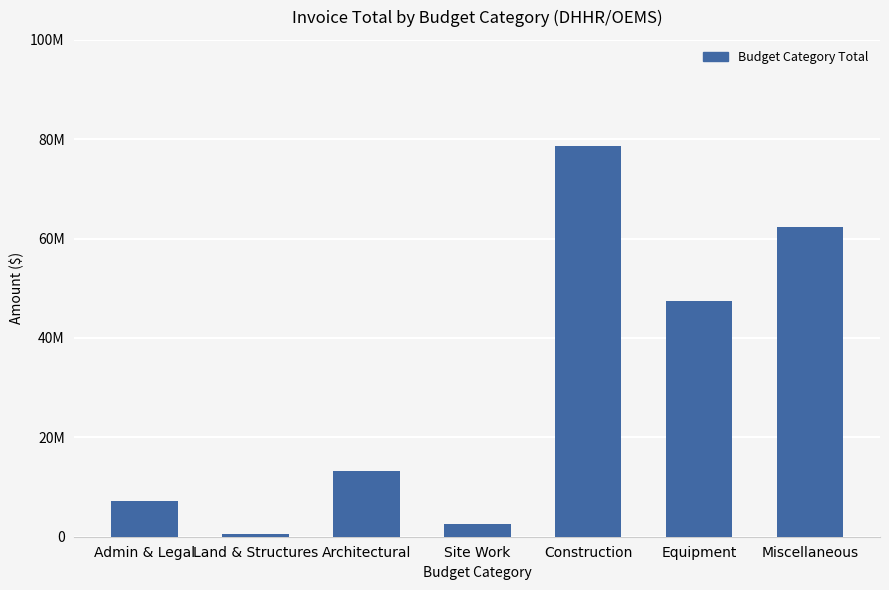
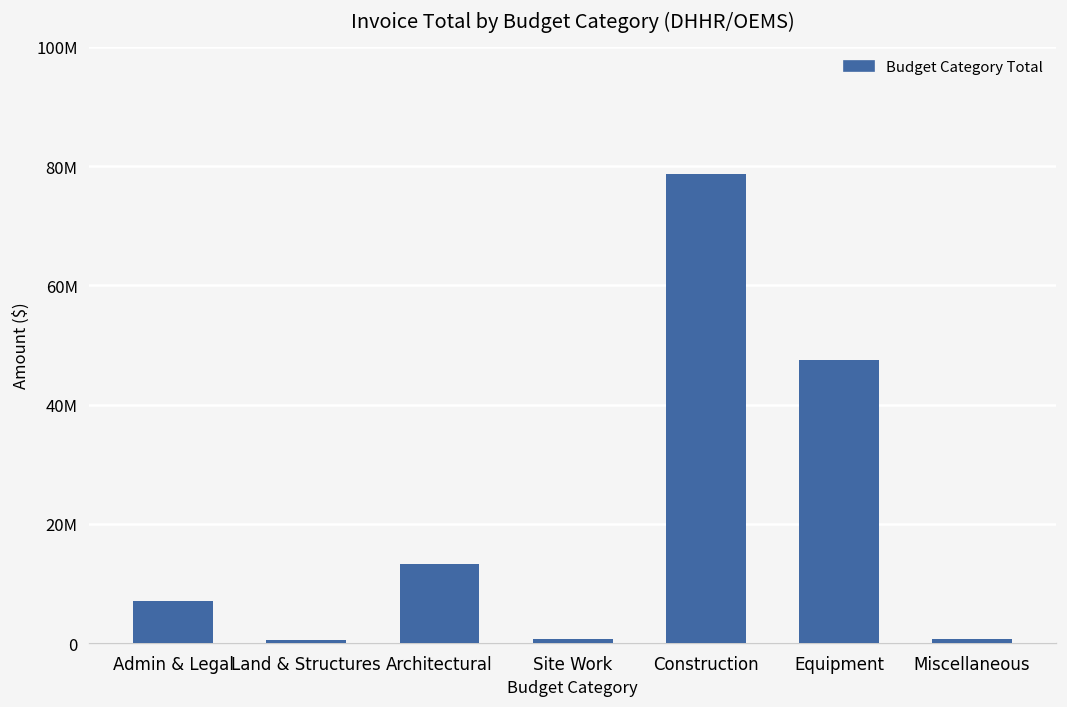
  {
    "Admin & Legal": 7000000,
    "Land & Structures": 1000000,
    "Architectural": 13000000,
-   "Site Work": 2000000,
+   "Site Work": 1000000,
    "Construction": 79000000,
    "Equipment": 47000000,
-   "Miscellaneous": 62000000
+   "Miscellaneous": 1000000
  }
